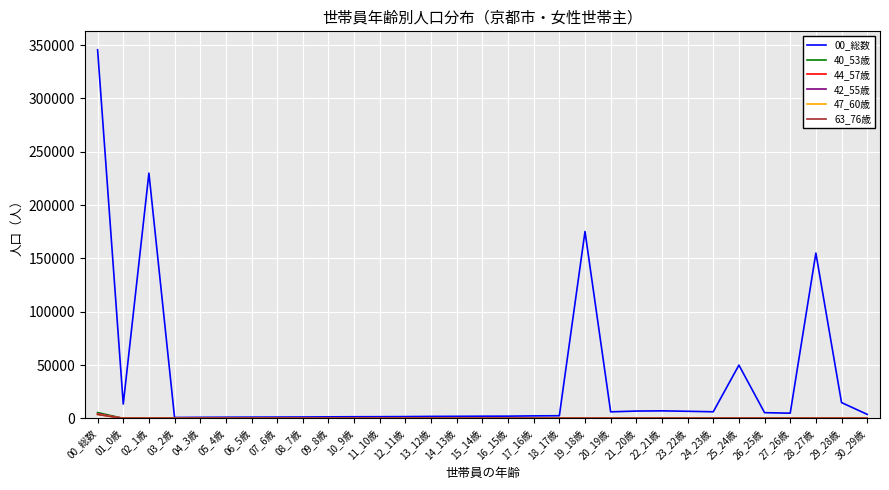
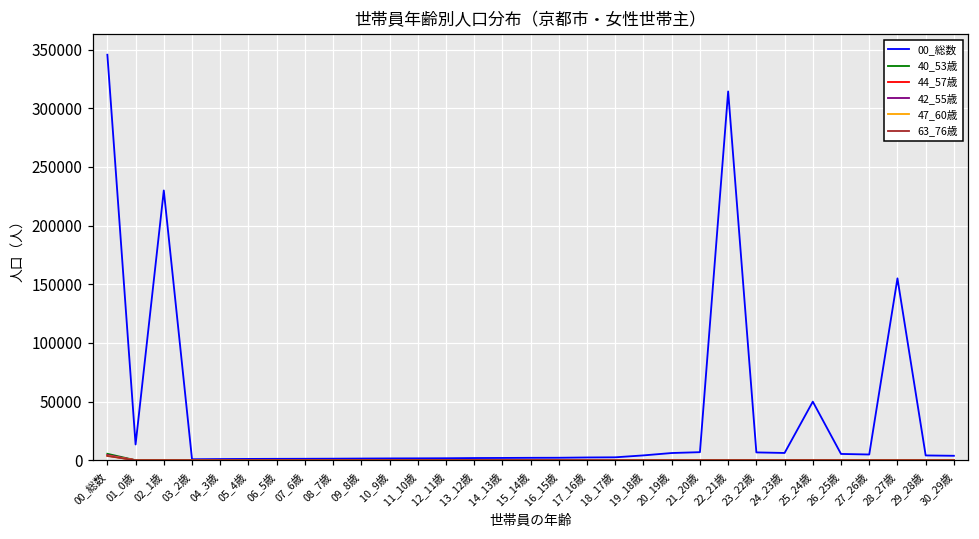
  {
    "00_総数": {
      "00_総数": 346000,
      "01_0歳": 13000,
      "02_1歳": 230000,
      "18_17歳": 2000,
-     "19_18歳": 175000,
+     "19_18歳": 4000,
      "20_19歳": 6000,
      "21_20歳": 7000,
-     "22_21歳": 7000,
+     "22_21歳": 314000,
      "23_22歳": 7000,
      "24_23歳": 6000,
      "25_24歳": 50000,
      "26_25歳": 5000,
      "27_26歳": 5000,
      "28_27歳": 155000,
-     "29_28歳": 15000,
+     "29_28歳": 4000,
      "30_29歳": 4000
    }
  }
